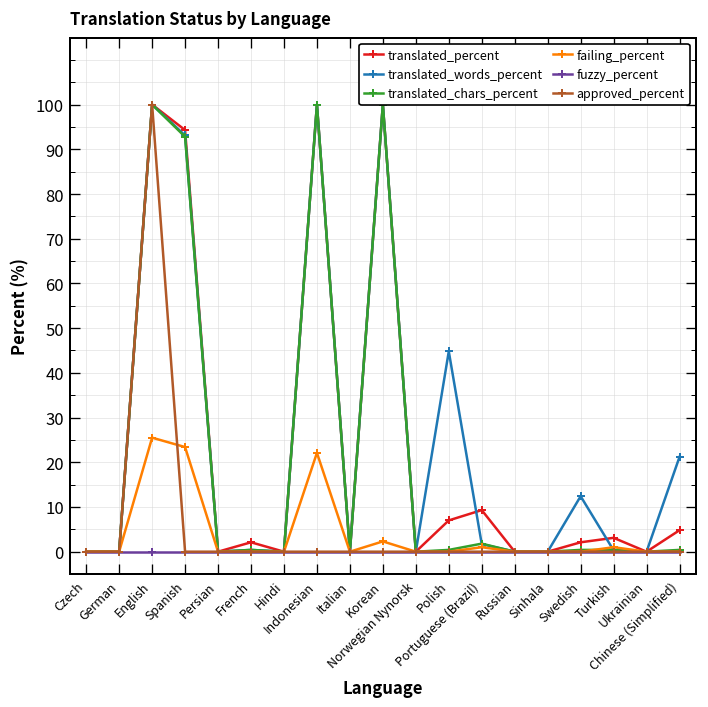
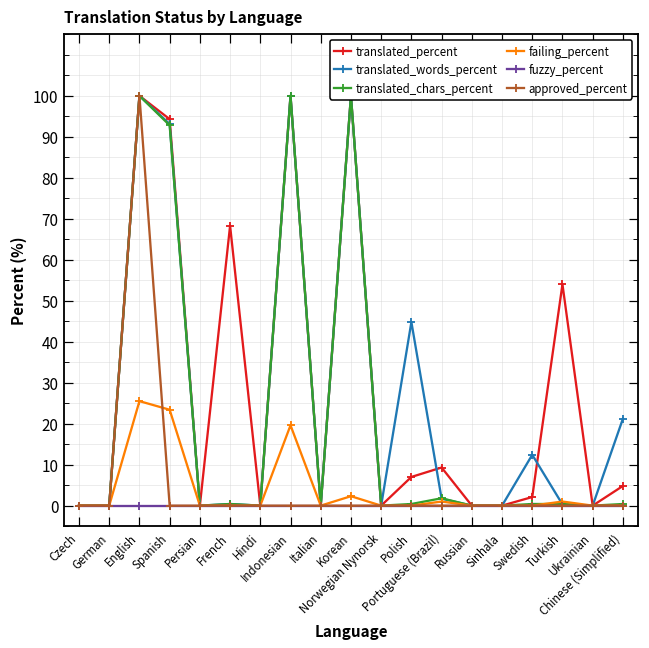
  {
    "translated_percent": {
      "Spanish": 94,
-     "French": 2,
+     "French": 68,
      "Polish": 7,
      "Portuguese (Brazil)": 9,
      "Swedish": 2,
-     "Turkish": 3,
+     "Turkish": 54,
      "Chinese (Simplified)": 5
    },
    "translated_words_percent": {
      "Polish": 45,
      "Swedish": 12,
      "Chinese (Simplified)": 21
    },
    "failing_percent": {
      "English": 26,
      "Spanish": 23,
-     "Indonesian": 22,
+     "Indonesian": 20,
      "Korean": 2,
      "Portuguese (Brazil)": 1
    },
    "fuzzy_percent": {
      "English": 0
    }
  }
